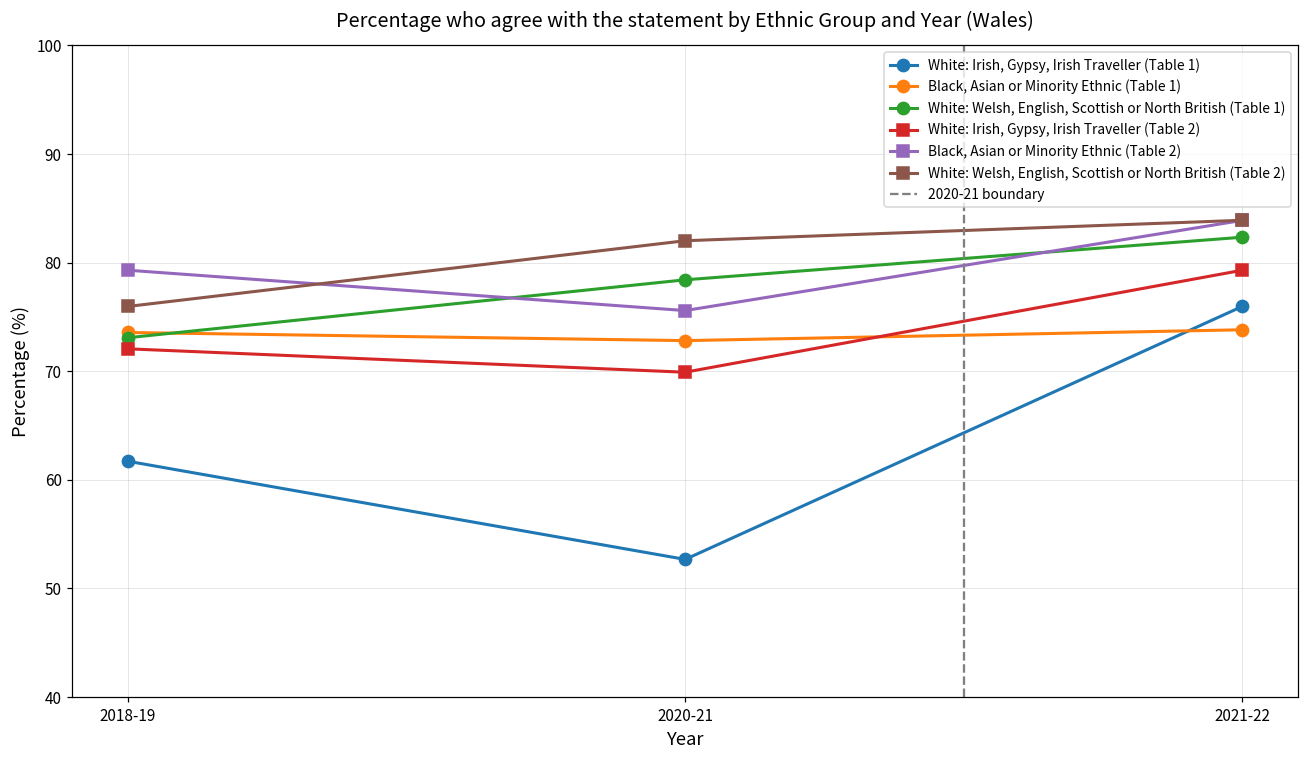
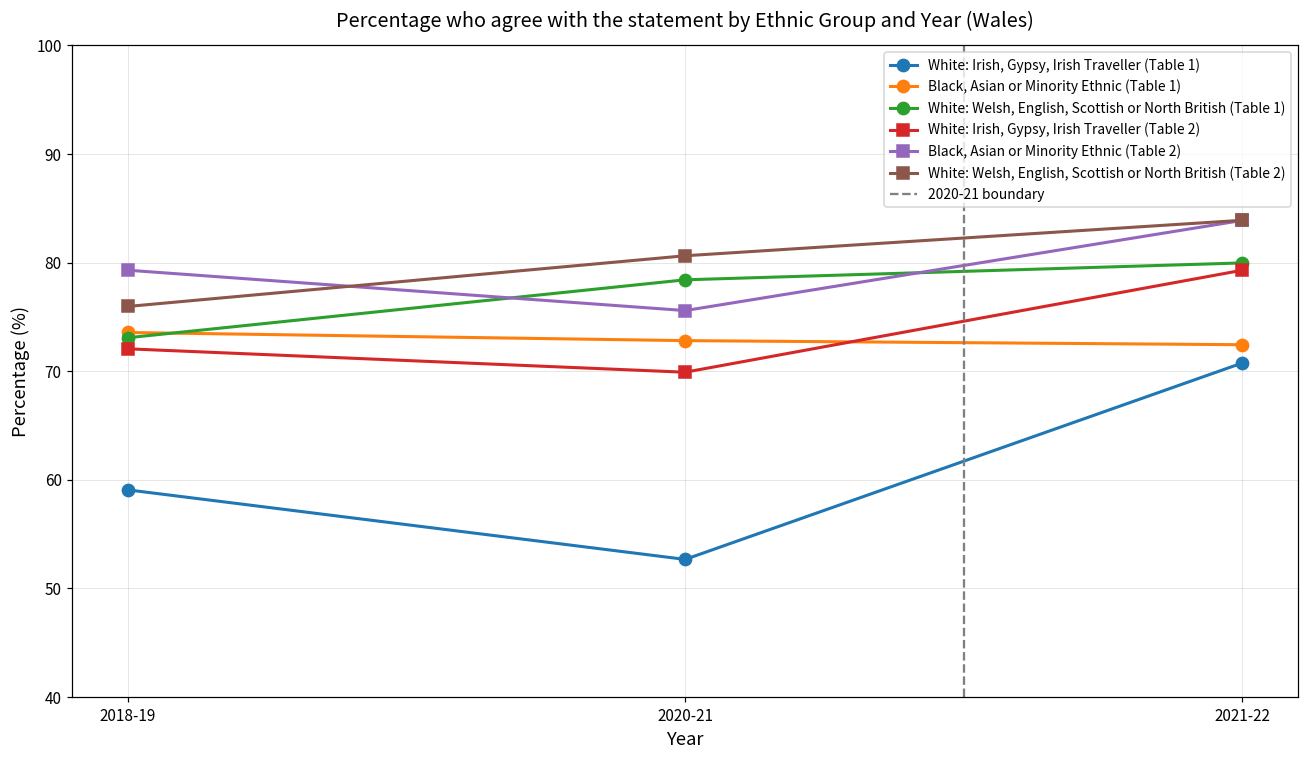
  {
    "White: Irish, Gypsy, Irish Traveller (Table 1)": {
-     "2018-19": 62,
+     "2018-19": 59,
      "2020-21": 53,
-     "2021-22": 76
+     "2021-22": 71
    },
    "Black, Asian or Minority Ethnic (Table 1)": {
      "2018-19": 74,
      "2020-21": 73,
-     "2021-22": 74
+     "2021-22": 72
    },
    "White: Welsh, English, Scottish or North British (Table 1)": {
      "2018-19": 73,
      "2020-21": 78,
-     "2021-22": 82
+     "2021-22": 80
    },
    "White: Irish, Gypsy, Irish Traveller (Table 2)": {
      "2018-19": 72,
      "2020-21": 70,
      "2021-22": 79
    },
    "Black, Asian or Minority Ethnic (Table 2)": {
      "2018-19": 79,
      "2020-21": 76
    },
    "White: Welsh, English, Scottish or North British (Table 2)": {
      "2018-19": 76,
-     "2020-21": 82
+     "2020-21": 81
    }
  }
